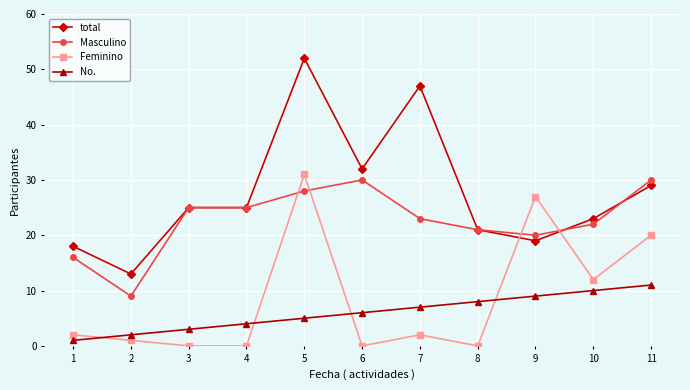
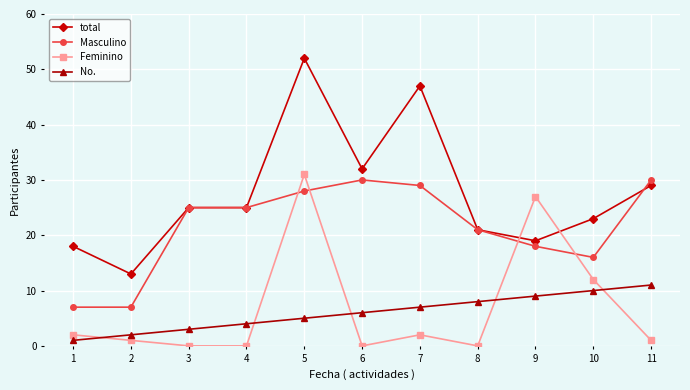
  {
    "Masculino": {
-     "1": 16,
-     "2": 9,
+     "1": 7,
+     "2": 7,
      "5": 28,
      "6": 30,
-     "7": 23,
-     "9": 20,
-     "10": 22,
+     "7": 29,
+     "9": 18,
+     "10": 16,
      "11": 30
    },
    "Feminino": {
      "1": 2,
      "2": 1,
      "3": 0,
      "4": 0,
      "5": 31,
      "6": 0,
      "7": 2,
      "8": 0,
      "9": 27,
      "10": 12,
-     "11": 20
+     "11": 1
    }
  }
